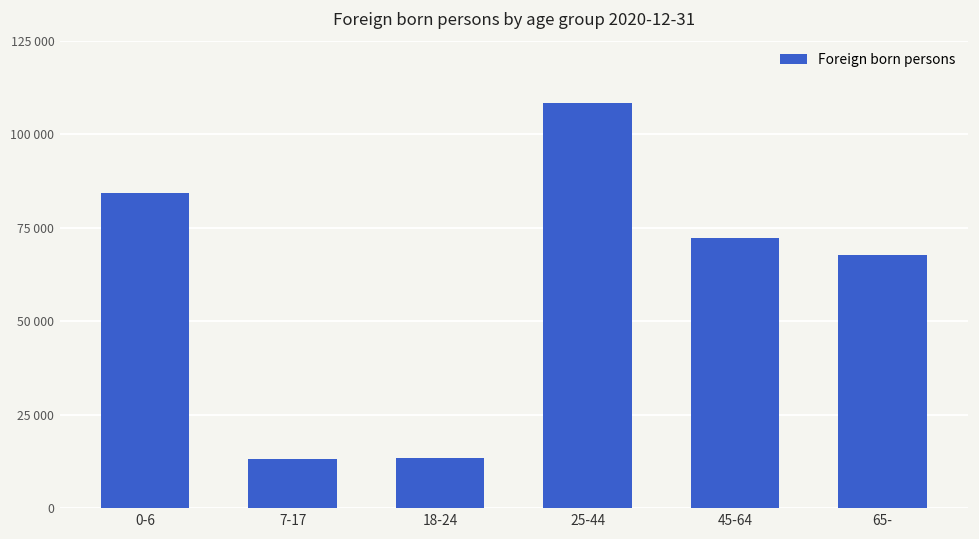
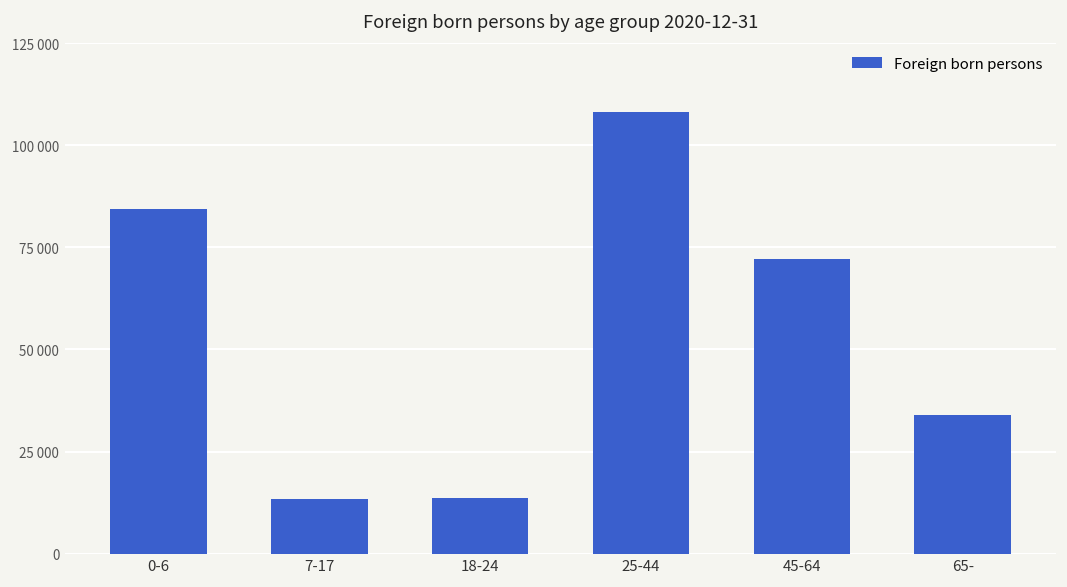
  {
    "0-6": 84000,
    "7-17": 13000,
    "18-24": 14000,
    "25-44": 108000,
    "45-64": 72000,
-   "65-": 68000
+   "65-": 34000
  }
